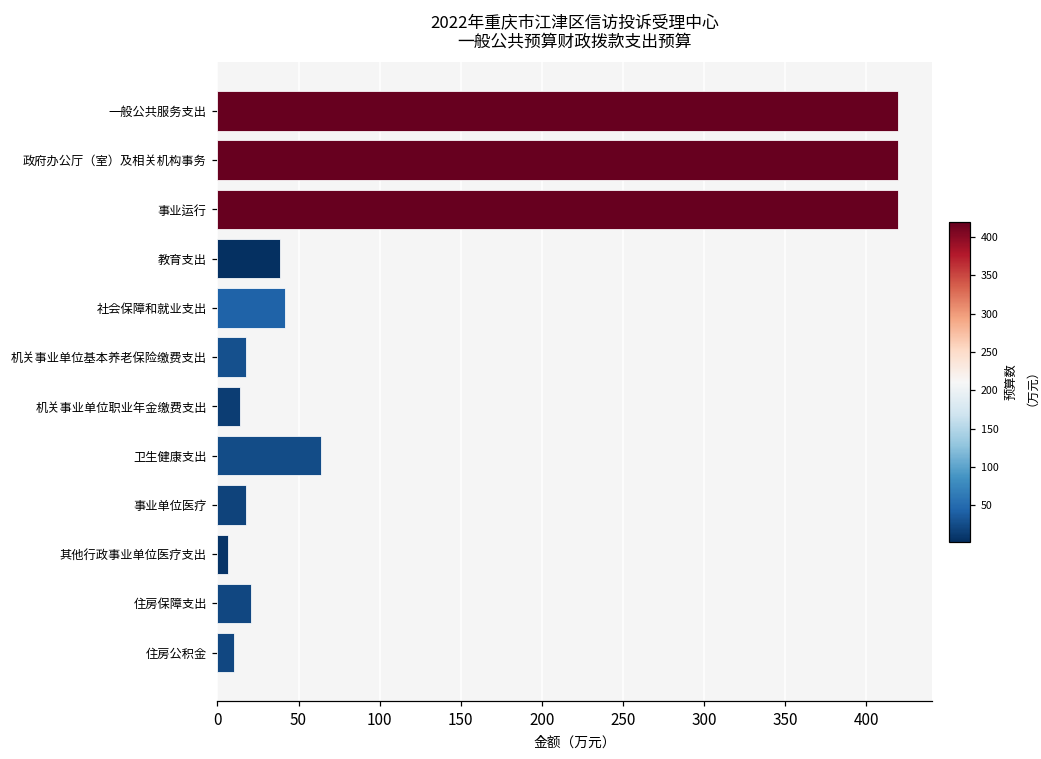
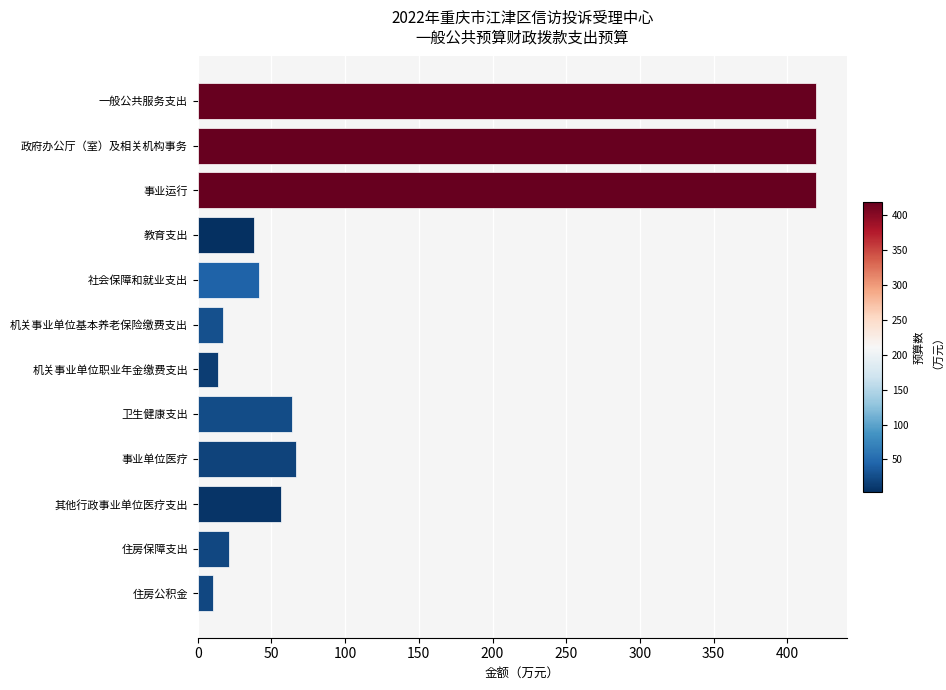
  {
    "一般公共服务支出": 419,
    "政府办公厅（室）及相关机构事务": 419,
    "事业运行": 419,
    "教育支出": 38,
    "社会保障和就业支出": 42,
    "机关事业单位基本养老保险缴费支出": 17,
    "机关事业单位职业年金缴费支出": 14,
    "卫生健康支出": 64,
-   "事业单位医疗": 17,
-   "其他行政事业单位医疗支出": 7,
+   "事业单位医疗": 66,
+   "其他行政事业单位医疗支出": 57,
    "住房保障支出": 21,
    "住房公积金": 10
  }
